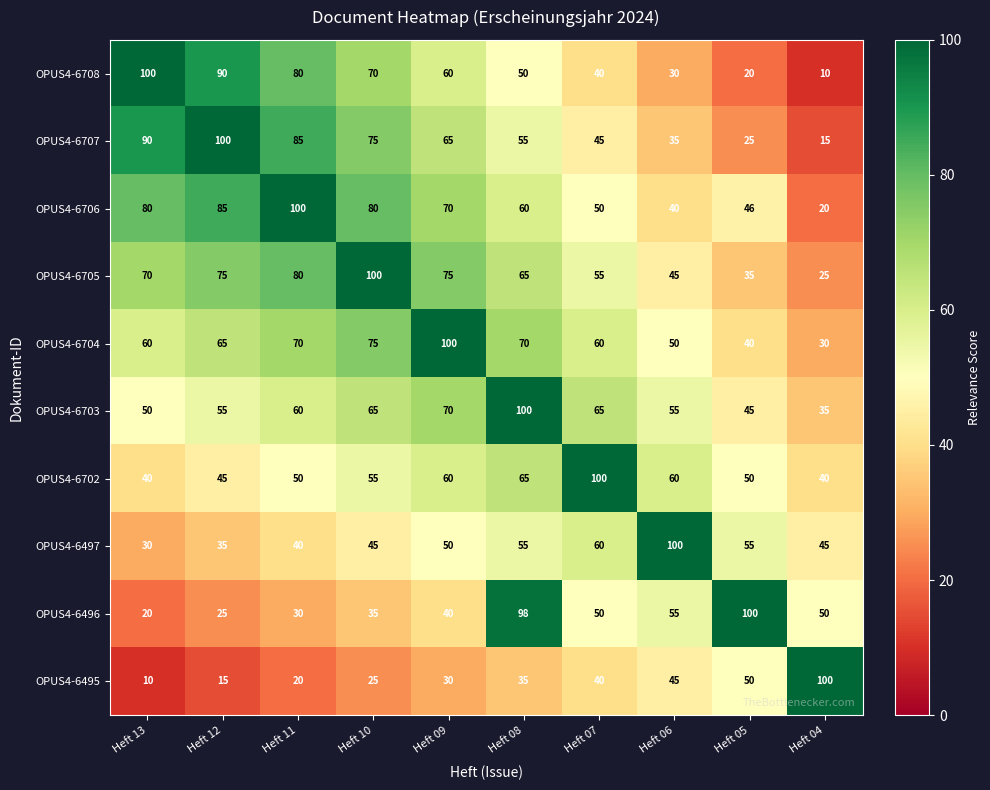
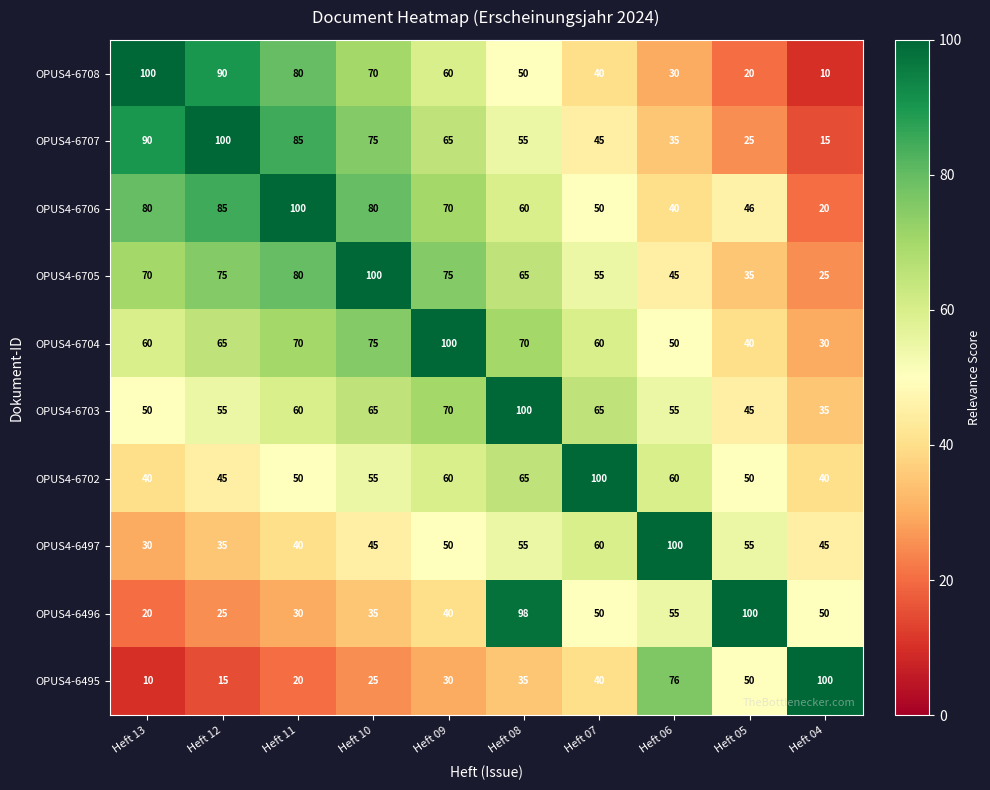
  {
    "OPUS4-6708": {
      "Heft 13": 100,
      "Heft 12": 90,
      "Heft 11": 80,
      "Heft 10": 70,
      "Heft 09": 60,
      "Heft 08": 50,
      "Heft 07": 40,
      "Heft 06": 30,
      "Heft 05": 20,
      "Heft 04": 10
    },
    "OPUS4-6707": {
      "Heft 13": 90,
      "Heft 12": 100,
      "Heft 11": 85,
      "Heft 10": 75,
      "Heft 09": 65,
      "Heft 08": 55,
      "Heft 07": 45,
      "Heft 06": 35,
      "Heft 05": 25,
      "Heft 04": 15
    },
    "OPUS4-6706": {
      "Heft 13": 80,
      "Heft 12": 85,
      "Heft 11": 100,
      "Heft 10": 80,
      "Heft 09": 70,
      "Heft 08": 60,
      "Heft 07": 50,
      "Heft 06": 40,
      "Heft 05": 46,
      "Heft 04": 20
    },
    "OPUS4-6705": {
      "Heft 13": 70,
      "Heft 12": 75,
      "Heft 11": 80,
      "Heft 10": 100,
      "Heft 09": 75,
      "Heft 08": 65,
      "Heft 07": 55,
      "Heft 06": 45,
      "Heft 05": 35,
      "Heft 04": 25
    },
    "OPUS4-6704": {
      "Heft 13": 60,
      "Heft 12": 65,
      "Heft 11": 70,
      "Heft 10": 75,
      "Heft 09": 100,
      "Heft 08": 70,
      "Heft 07": 60,
      "Heft 06": 50,
      "Heft 05": 40,
      "Heft 04": 30
    },
    "OPUS4-6703": {
      "Heft 13": 50,
      "Heft 12": 55,
      "Heft 11": 60,
      "Heft 10": 65,
      "Heft 09": 70,
      "Heft 08": 100,
      "Heft 07": 65,
      "Heft 06": 55,
      "Heft 05": 45,
      "Heft 04": 35
    },
    "OPUS4-6702": {
      "Heft 13": 40,
      "Heft 12": 45,
      "Heft 11": 50,
      "Heft 10": 55,
      "Heft 09": 60,
      "Heft 08": 65,
      "Heft 07": 100,
      "Heft 06": 60,
      "Heft 05": 50,
      "Heft 04": 40
    },
    "OPUS4-6497": {
      "Heft 13": 30,
      "Heft 12": 35,
      "Heft 11": 40,
      "Heft 10": 45,
      "Heft 09": 50,
      "Heft 08": 55,
      "Heft 07": 60,
      "Heft 06": 100,
      "Heft 05": 55,
      "Heft 04": 45
    },
    "OPUS4-6496": {
      "Heft 13": 20,
      "Heft 12": 25,
      "Heft 11": 30,
      "Heft 10": 35,
      "Heft 09": 40,
      "Heft 08": 98,
      "Heft 07": 50,
      "Heft 06": 55,
      "Heft 05": 100,
      "Heft 04": 50
    },
    "OPUS4-6495": {
      "Heft 13": 10,
      "Heft 12": 15,
      "Heft 11": 20,
      "Heft 10": 25,
      "Heft 09": 30,
      "Heft 08": 35,
      "Heft 07": 40,
-     "Heft 06": 45,
+     "Heft 06": 76,
      "Heft 05": 50
    }
  }
